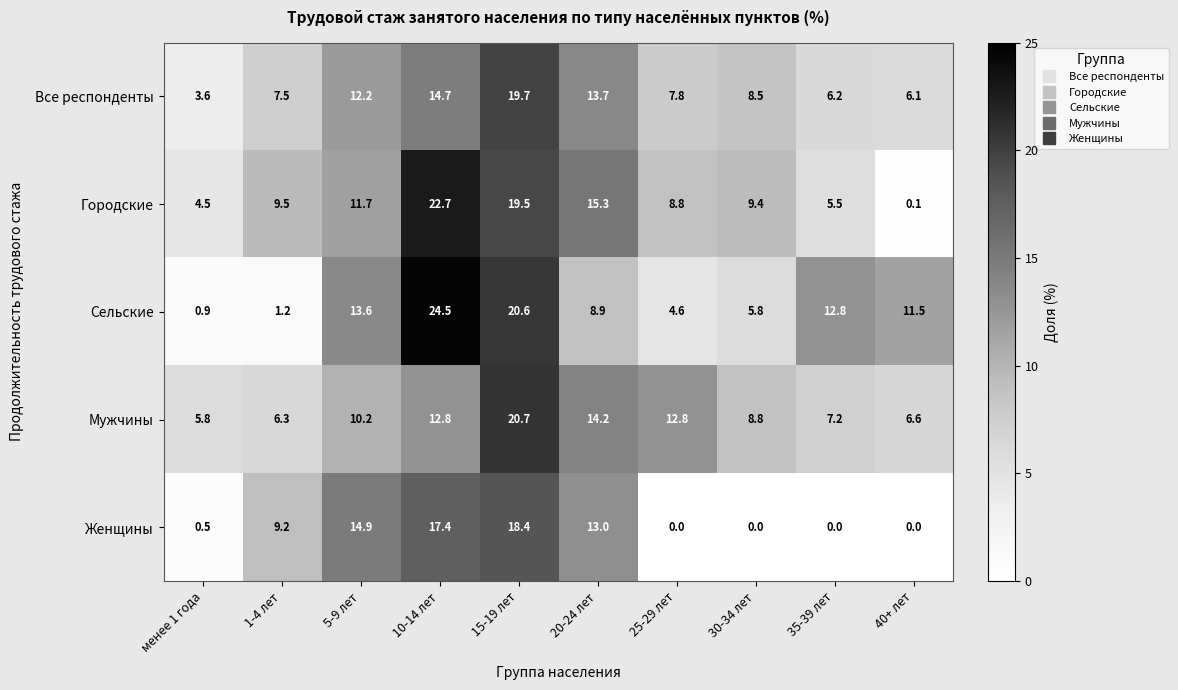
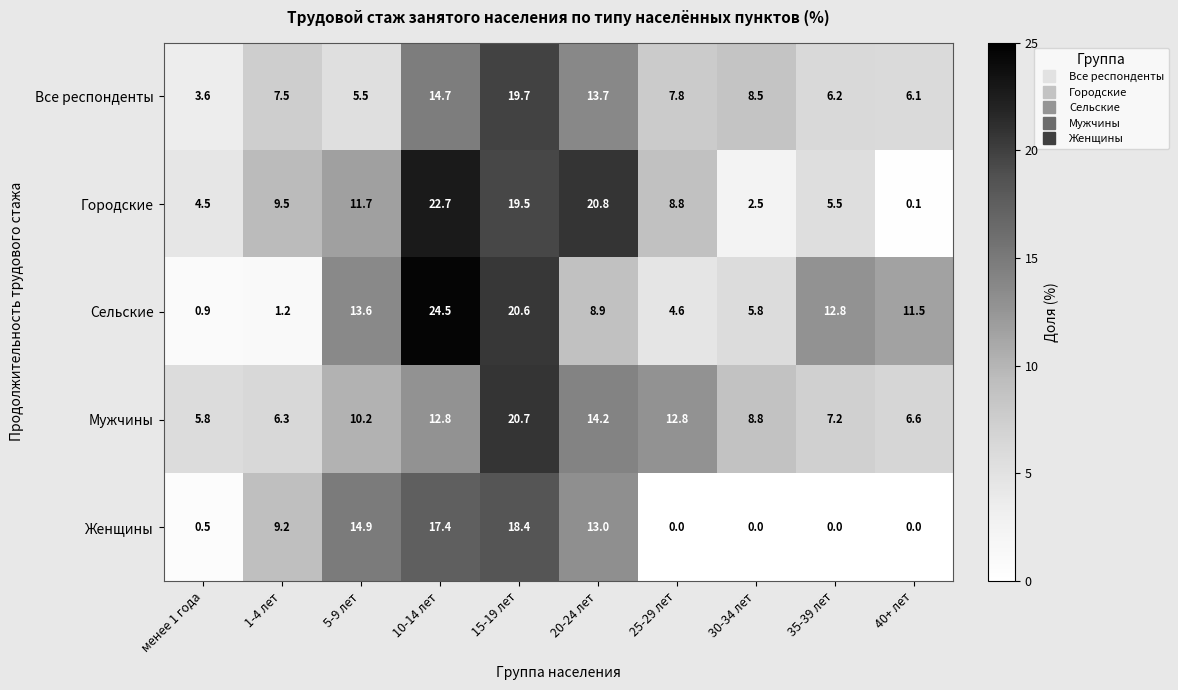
  {
    "Все респонденты": {
      "менее 1 года": 3.6,
      "1-4 лет": 7.5,
-     "5-9 лет": 12.2,
+     "5-9 лет": 5.5,
      "10-14 лет": 14.7,
      "15-19 лет": 19.7,
      "20-24 лет": 13.7,
      "25-29 лет": 7.8,
      "30-34 лет": 8.5,
      "35-39 лет": 6.2,
      "40+ лет": 6.1
    },
    "Городские": {
      "менее 1 года": 4.5,
      "1-4 лет": 9.5,
      "5-9 лет": 11.7,
      "10-14 лет": 22.7,
      "15-19 лет": 19.5,
-     "20-24 лет": 15.3,
+     "20-24 лет": 20.8,
      "25-29 лет": 8.8,
-     "30-34 лет": 9.4,
+     "30-34 лет": 2.5,
      "35-39 лет": 5.5,
      "40+ лет": 0.1
    },
    "Сельские": {
      "менее 1 года": 0.9,
      "1-4 лет": 1.2,
      "5-9 лет": 13.6,
      "10-14 лет": 24.5,
      "15-19 лет": 20.6,
      "20-24 лет": 8.9,
      "25-29 лет": 4.6,
      "30-34 лет": 5.8,
      "35-39 лет": 12.8,
      "40+ лет": 11.5
    },
    "Мужчины": {
      "менее 1 года": 5.8,
      "1-4 лет": 6.3,
      "5-9 лет": 10.2,
      "10-14 лет": 12.8,
      "15-19 лет": 20.7,
      "20-24 лет": 14.2,
      "25-29 лет": 12.8,
      "30-34 лет": 8.8,
      "35-39 лет": 7.2,
      "40+ лет": 6.6
    },
    "Женщины": {
      "менее 1 года": 0.5,
      "1-4 лет": 9.2,
      "5-9 лет": 14.9,
      "10-14 лет": 17.4,
      "15-19 лет": 18.4,
      "20-24 лет": 13.0,
      "25-29 лет": 0.0,
      "30-34 лет": 0.0,
      "35-39 лет": 0.0,
      "40+ лет": 0.0
    }
  }
